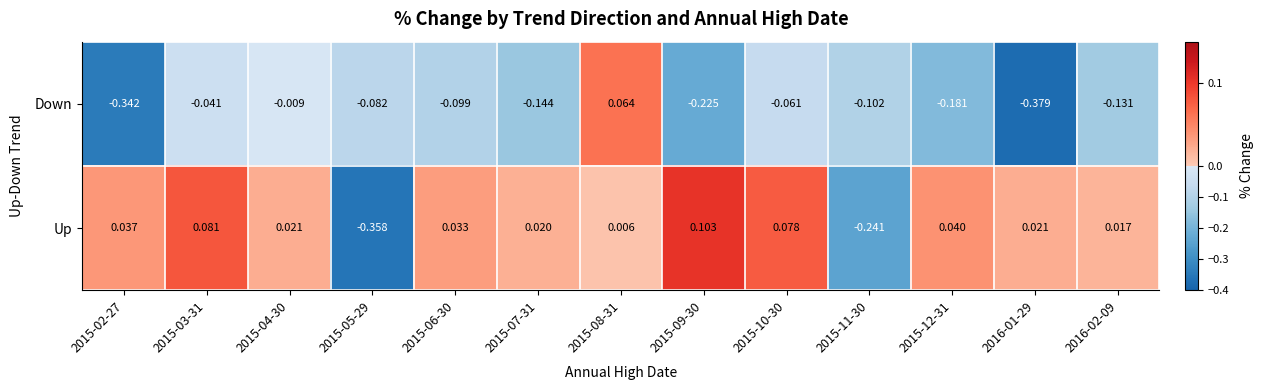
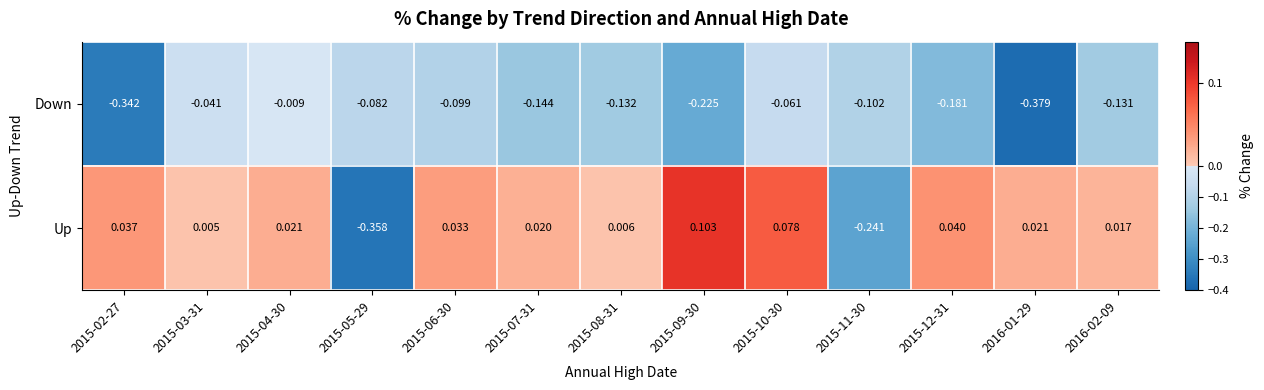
  {
    "Down": {
      "2015-02-27": -0.342,
      "2015-03-31": -0.041,
      "2015-04-30": -0.009,
      "2015-05-29": -0.082,
      "2015-06-30": -0.099,
      "2015-07-31": -0.144,
-     "2015-08-31": 0.064,
+     "2015-08-31": -0.132,
      "2015-09-30": -0.225,
      "2015-10-30": -0.061,
      "2015-11-30": -0.102,
      "2015-12-31": -0.181,
      "2016-01-29": -0.379,
      "2016-02-09": -0.131
    },
    "Up": {
      "2015-02-27": 0.037,
-     "2015-03-31": 0.081,
+     "2015-03-31": 0.005,
      "2015-04-30": 0.021,
      "2015-05-29": -0.358,
      "2015-06-30": 0.033,
      "2015-07-31": 0.020,
      "2015-08-31": 0.006,
      "2015-09-30": 0.103,
      "2015-10-30": 0.078,
      "2015-11-30": -0.241,
      "2015-12-31": 0.040,
      "2016-01-29": 0.021,
      "2016-02-09": 0.017
    }
  }
